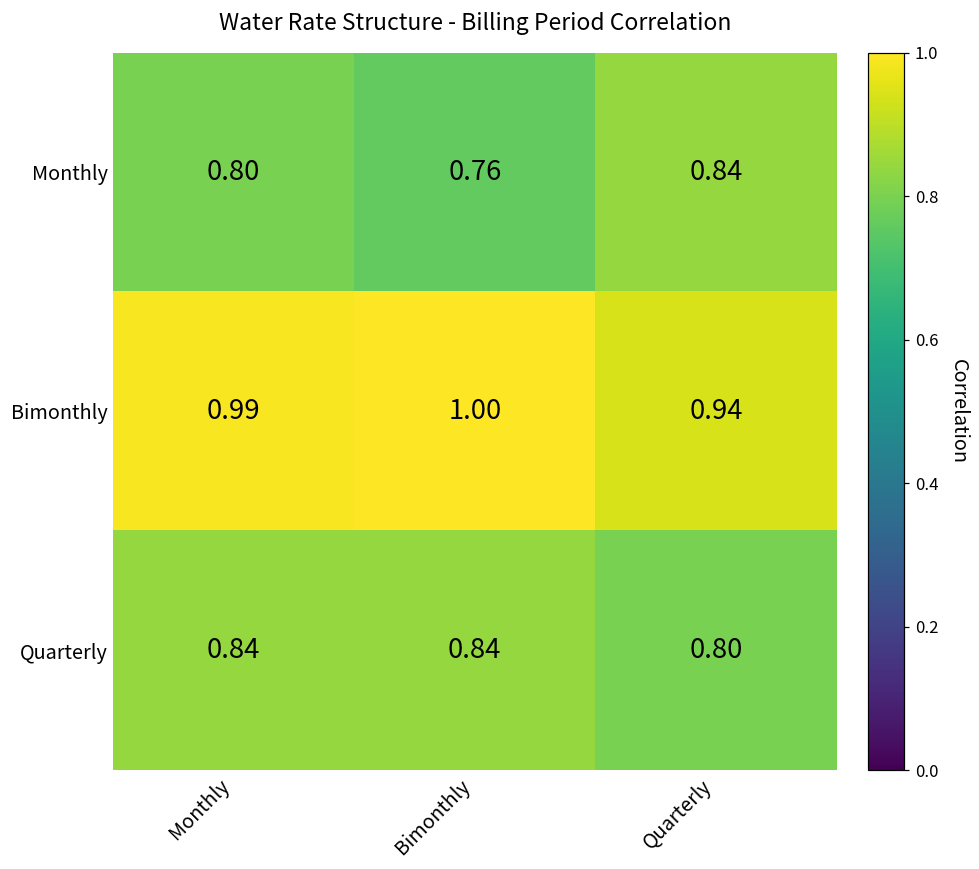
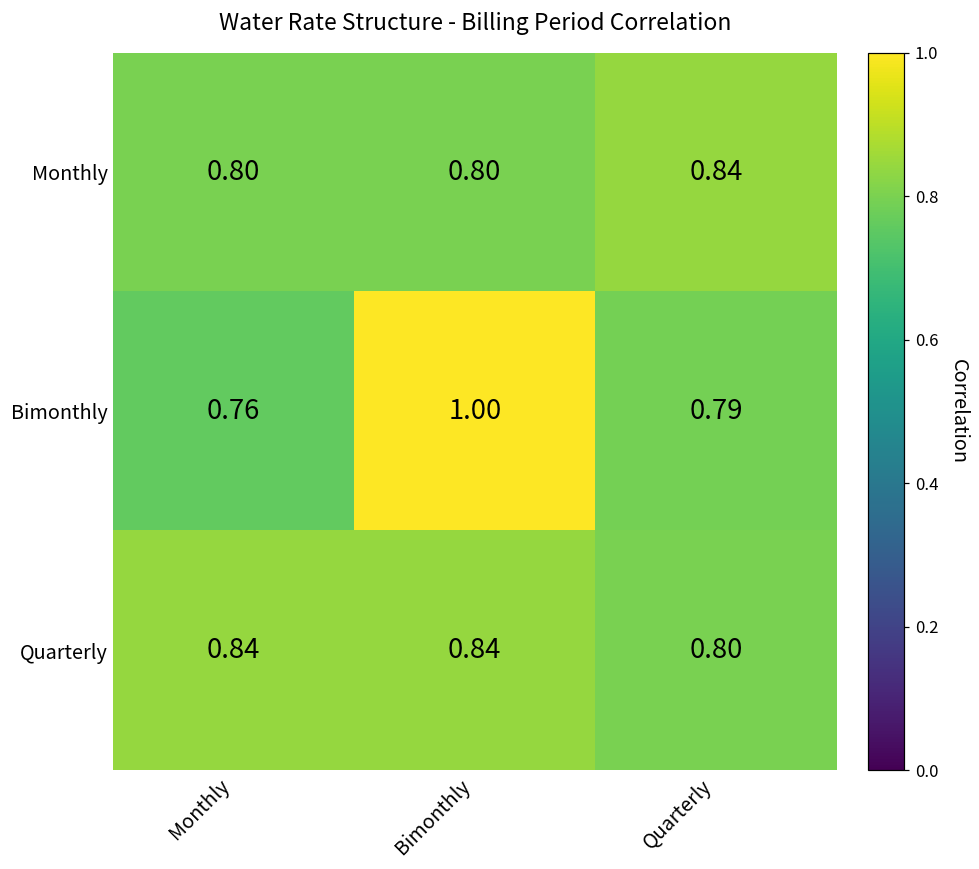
  {
    "Monthly": {
      "Monthly": 0.80,
-     "Bimonthly": 0.76,
+     "Bimonthly": 0.80,
      "Quarterly": 0.84
    },
    "Bimonthly": {
-     "Monthly": 0.99,
+     "Monthly": 0.76,
      "Bimonthly": 1.00,
-     "Quarterly": 0.94
+     "Quarterly": 0.79
    },
    "Quarterly": {
      "Monthly": 0.84,
      "Bimonthly": 0.84,
      "Quarterly": 0.80
    }
  }
